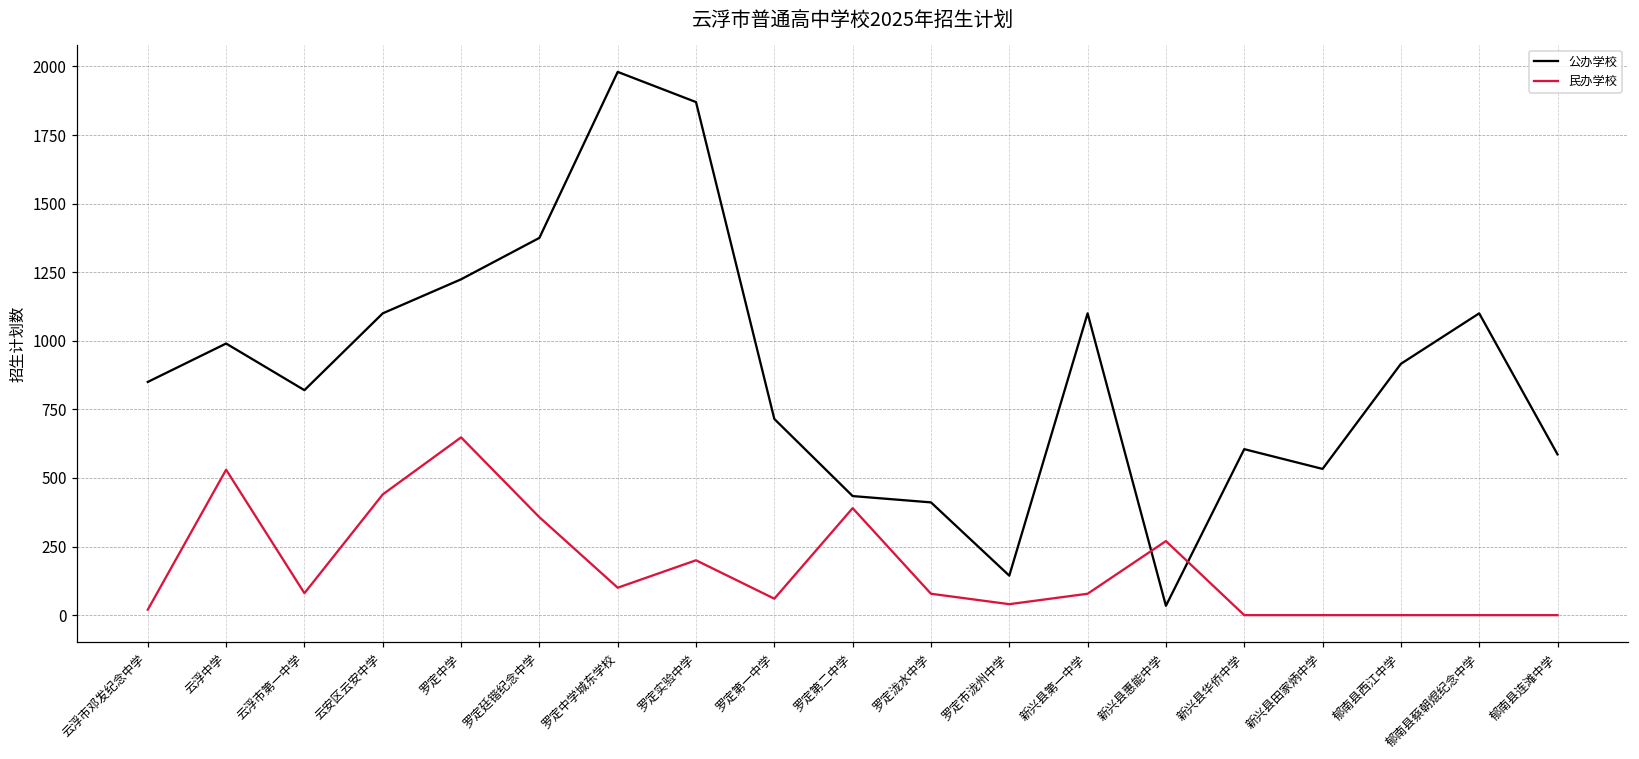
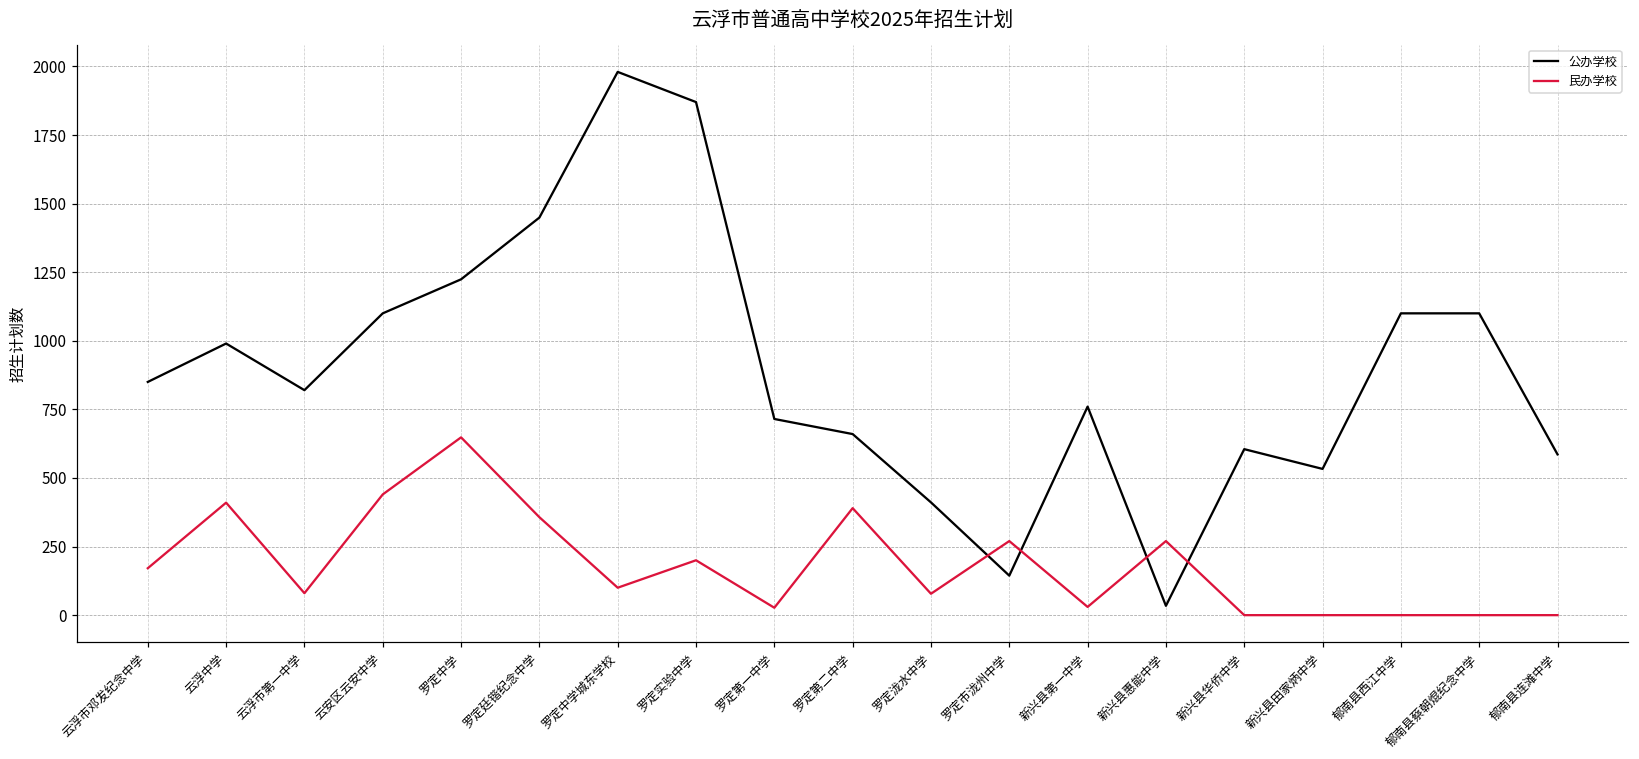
  {
    "公办学校": {
      "云浮市邓发纪念中学": 850,
      "云浮中学": 990,
      "云浮市第一中学": 820,
      "云安区云安中学": 1100,
      "罗定中学": 1220,
-     "罗定廷锴纪念中学": 1380,
+     "罗定廷锴纪念中学": 1450,
      "罗定中学城东学校": 1980,
      "罗定实验中学": 1870,
      "罗定第一中学": 720,
-     "罗定第二中学": 430,
+     "罗定第二中学": 660,
      "罗定泷水中学": 410,
      "罗定市泷州中学": 140,
-     "新兴县第一中学": 1100,
+     "新兴县第一中学": 760,
      "新兴县惠能中学": 30,
      "新兴县华侨中学": 610,
      "新兴县田家炳中学": 530,
-     "郁南县西江中学": 920,
+     "郁南县西江中学": 1100,
      "郁南县蔡朝焜纪念中学": 1100,
      "郁南县连滩中学": 590
    },
    "民办学校": {
-     "云浮市邓发纪念中学": 20,
-     "云浮中学": 530,
+     "云浮市邓发纪念中学": 170,
+     "云浮中学": 410,
      "云浮市第一中学": 80,
      "云安区云安中学": 440,
      "罗定中学": 650,
      "罗定廷锴纪念中学": 360,
      "罗定中学城东学校": 100,
      "罗定实验中学": 200,
-     "罗定第一中学": 60,
+     "罗定第一中学": 30,
      "罗定第二中学": 390,
      "罗定泷水中学": 80,
-     "罗定市泷州中学": 40,
-     "新兴县第一中学": 80,
+     "罗定市泷州中学": 270,
+     "新兴县第一中学": 30,
      "新兴县惠能中学": 270,
      "新兴县华侨中学": 0,
      "新兴县田家炳中学": 0,
      "郁南县西江中学": 0,
      "郁南县蔡朝焜纪念中学": 0,
      "郁南县连滩中学": 0
    }
  }
